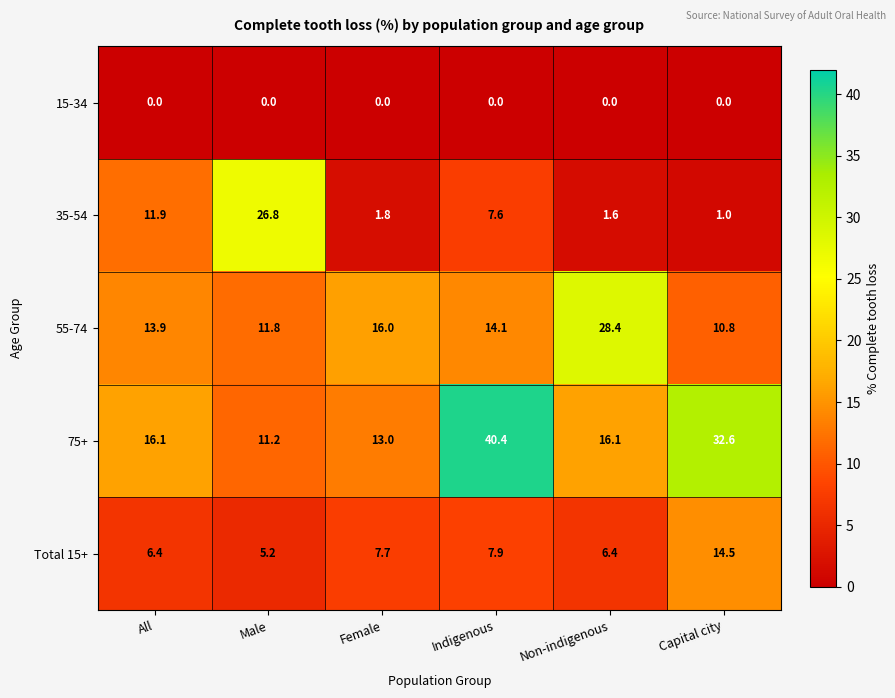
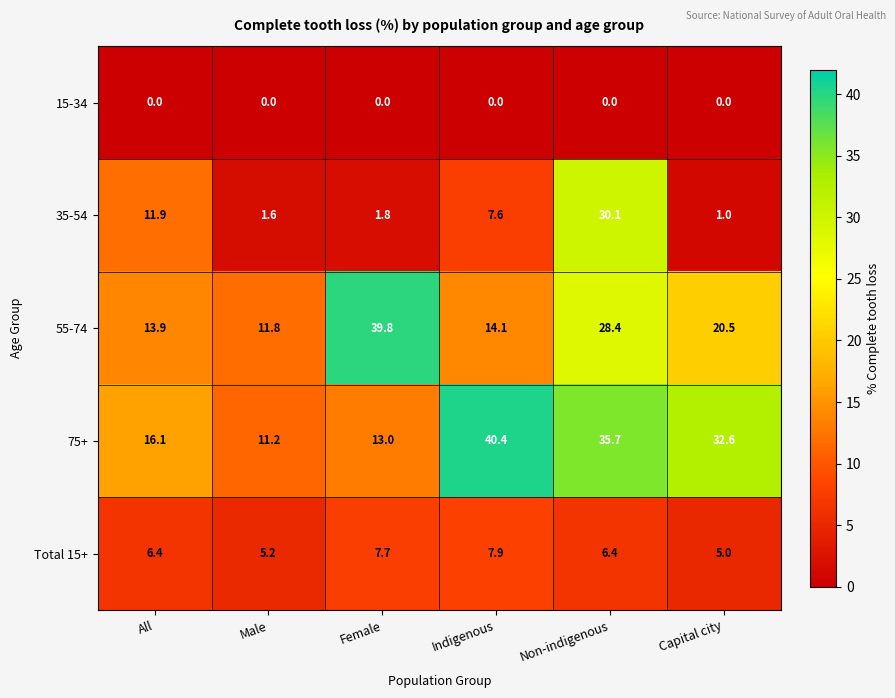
  {
    "15-34": {
      "All": 0.0,
      "Male": 0.0,
      "Female": 0.0,
      "Indigenous": 0.0,
      "Non-indigenous": 0.0,
      "Capital city": 0.0
    },
    "35-54": {
      "All": 11.9,
-     "Male": 26.8,
+     "Male": 1.6,
      "Female": 1.8,
      "Indigenous": 7.6,
-     "Non-indigenous": 1.6,
+     "Non-indigenous": 30.1,
      "Capital city": 1.0
    },
    "55-74": {
      "All": 13.9,
      "Male": 11.8,
-     "Female": 16.0,
+     "Female": 39.8,
      "Indigenous": 14.1,
      "Non-indigenous": 28.4,
-     "Capital city": 10.8
+     "Capital city": 20.5
    },
    "75+": {
      "All": 16.1,
      "Male": 11.2,
      "Female": 13.0,
      "Indigenous": 40.4,
-     "Non-indigenous": 16.1,
+     "Non-indigenous": 35.7,
      "Capital city": 32.6
    },
    "Total 15+": {
      "All": 6.4,
      "Male": 5.2,
      "Female": 7.7,
      "Indigenous": 7.9,
      "Non-indigenous": 6.4,
-     "Capital city": 14.5
+     "Capital city": 5.0
    }
  }
